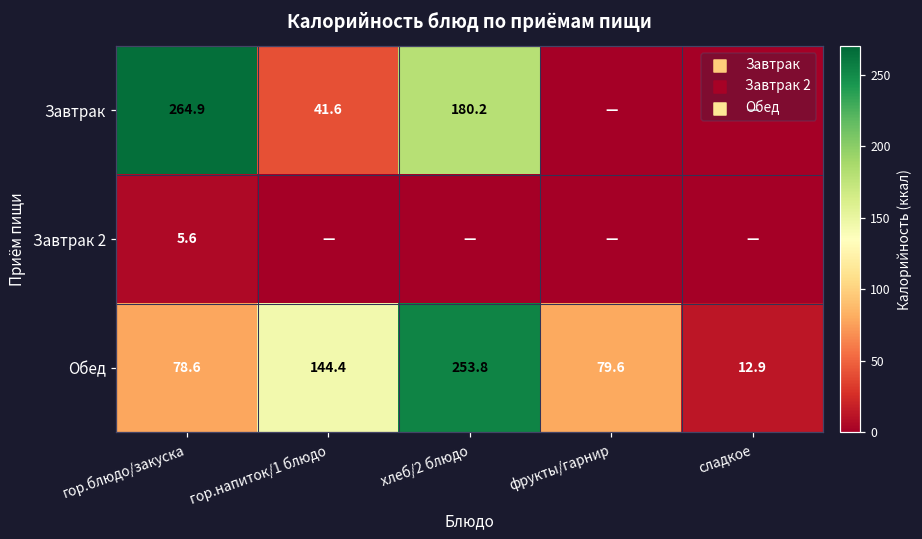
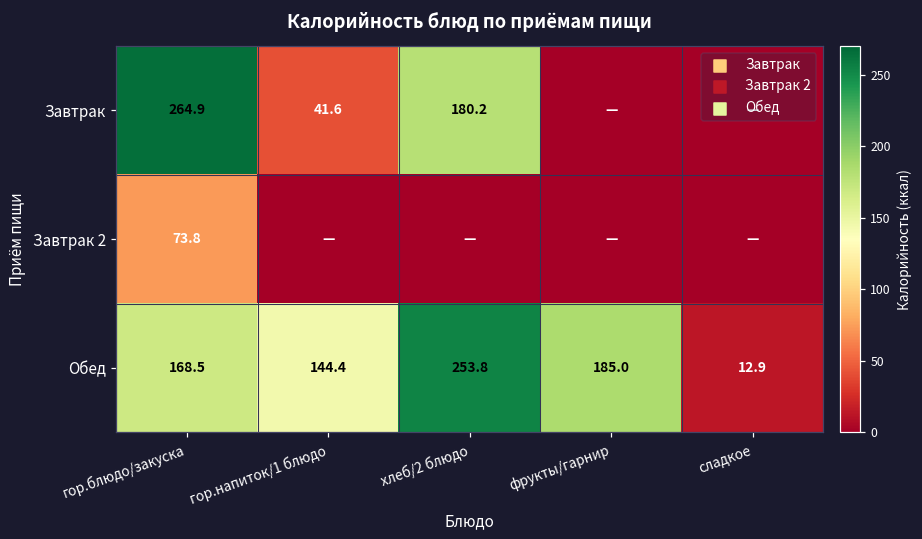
  {
    "Завтрак": {
      "гор.блюдо/закуска": 264.9,
      "гор.напиток/1 блюдо": 41.6,
      "хлеб/2 блюдо": 180.2
    },
    "Завтрак 2": {
-     "гор.блюдо/закуска": 5.6
+     "гор.блюдо/закуска": 73.8
    },
    "Обед": {
-     "гор.блюдо/закуска": 78.6,
+     "гор.блюдо/закуска": 168.5,
      "гор.напиток/1 блюдо": 144.4,
      "хлеб/2 блюдо": 253.8,
-     "фрукты/гарнир": 79.6,
+     "фрукты/гарнир": 185.0,
      "сладкое": 12.9
    }
  }
